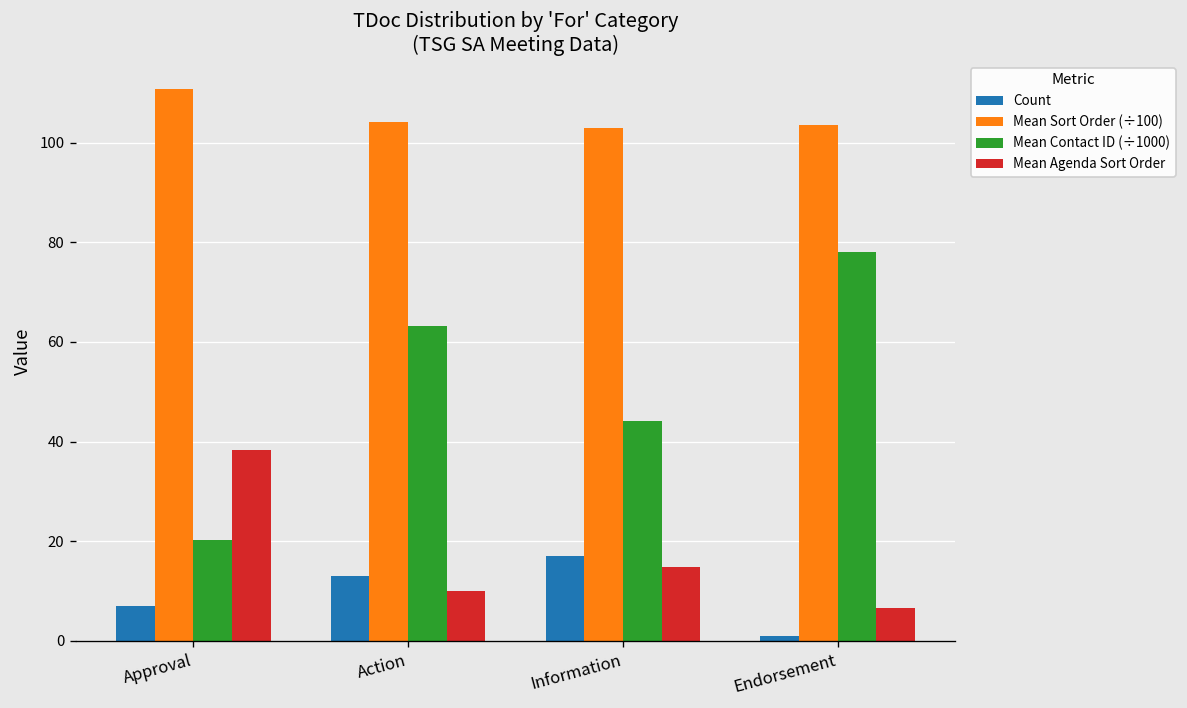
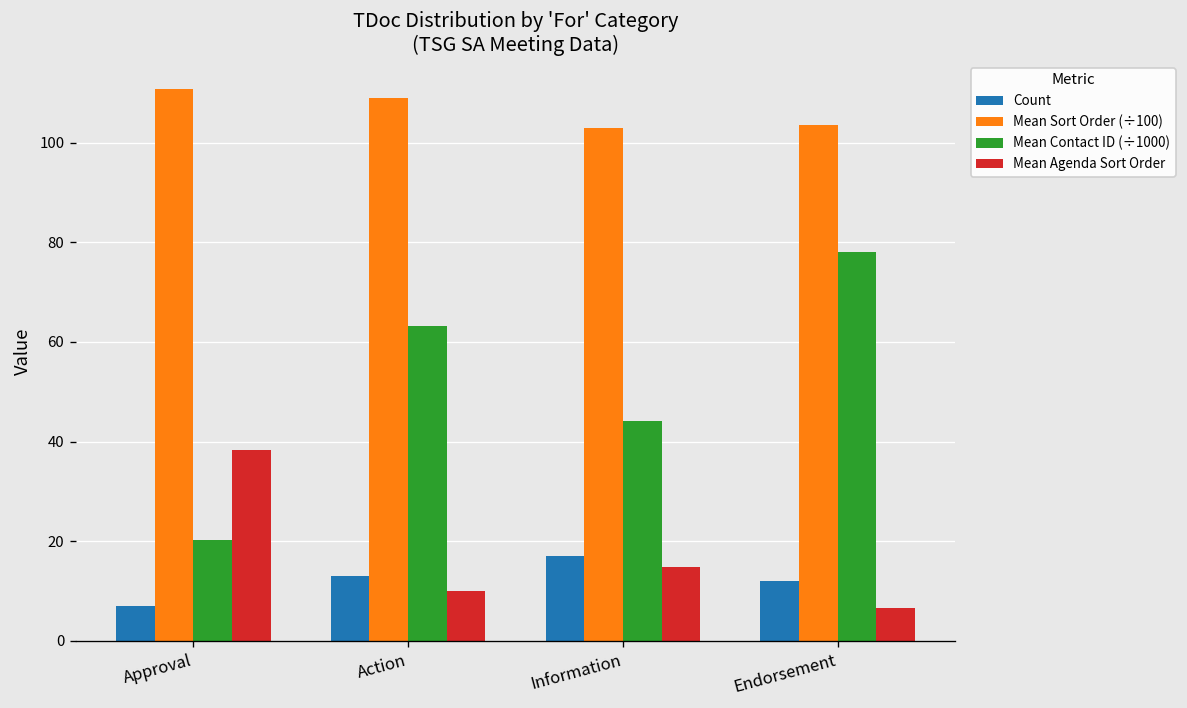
  {
    "Count": {
      "Approval": 7,
      "Action": 13,
      "Information": 17,
-     "Endorsement": 1
+     "Endorsement": 12
    },
    "Mean Sort Order (÷100)": {
      "Approval": 111,
-     "Action": 104,
+     "Action": 109,
      "Information": 103,
      "Endorsement": 104
    },
    "Mean Contact ID (÷1000)": {
      "Approval": 20,
      "Action": 63,
      "Information": 44,
      "Endorsement": 78
    },
    "Mean Agenda Sort Order": {
      "Approval": 38,
      "Action": 10,
      "Information": 15,
      "Endorsement": 7
    }
  }
